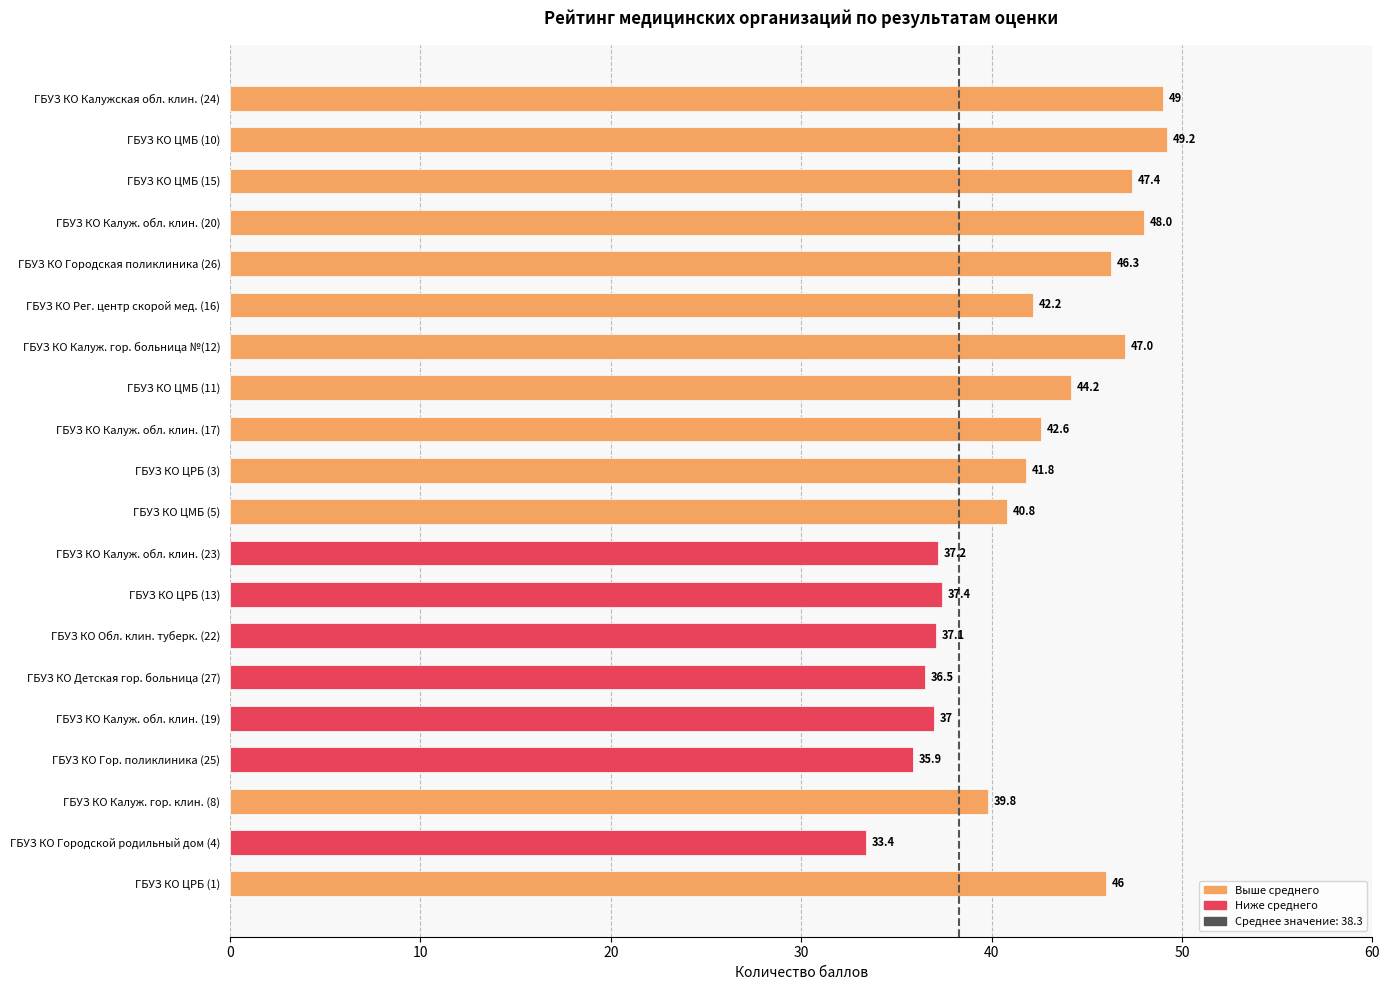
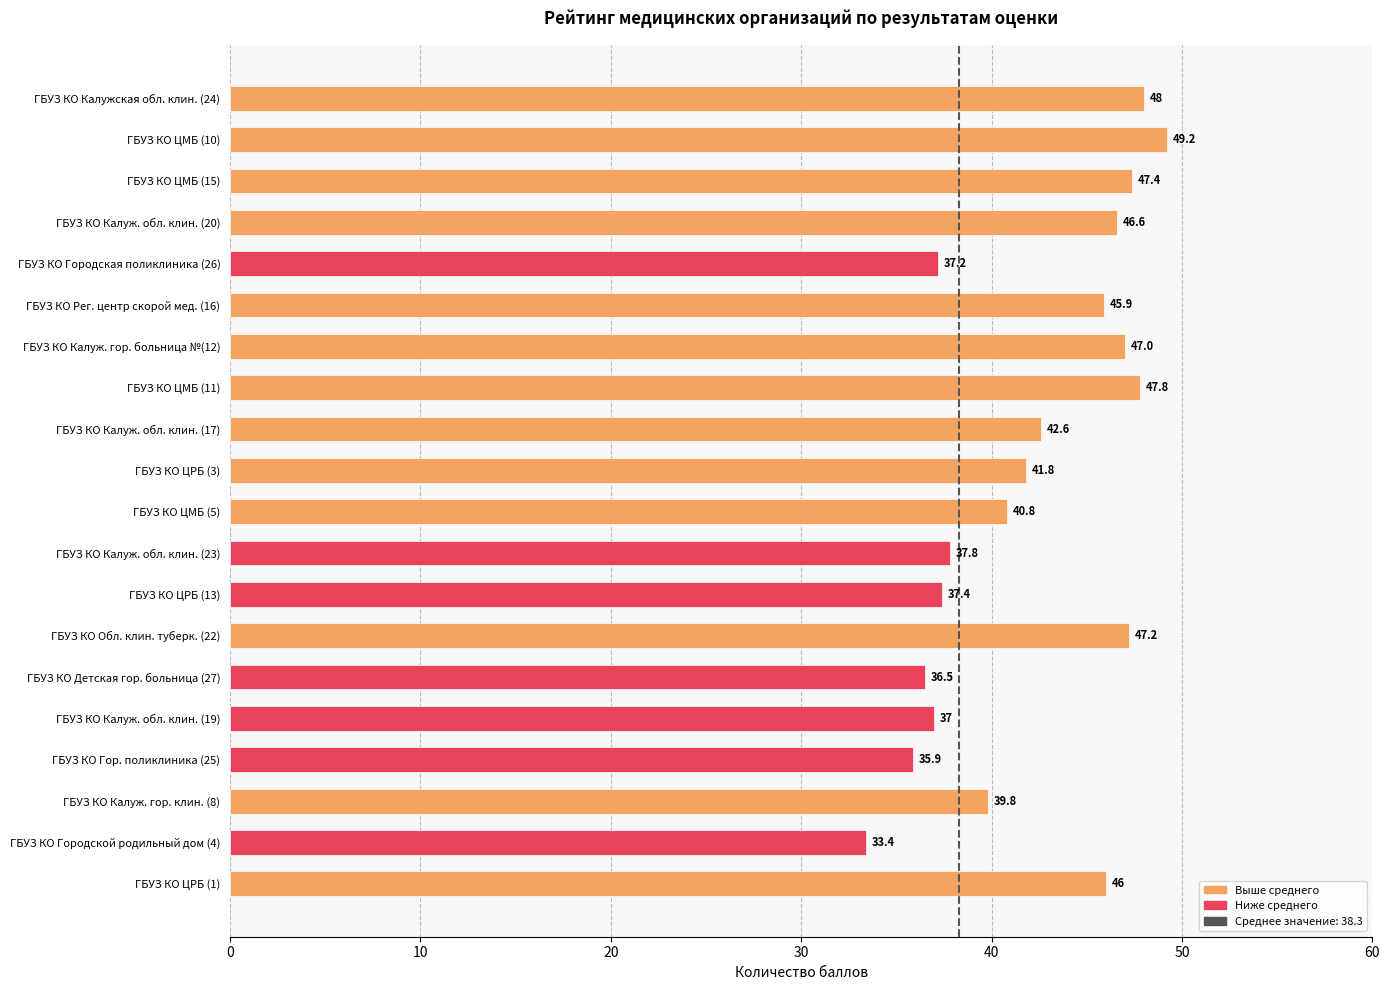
  {
-   "ГБУЗ КО Калужская обл. клин. (24)": 49,
+   "ГБУЗ КО Калужская обл. клин. (24)": 48,
    "ГБУЗ КО ЦМБ (10)": 49.2,
    "ГБУЗ КО ЦМБ (15)": 47.4,
-   "ГБУЗ КО Калуж. обл. клин. (20)": 48.0,
-   "ГБУЗ КО Городская поликлиника (26)": 46.3,
-   "ГБУЗ КО Рег. центр скорой мед. (16)": 42.2,
+   "ГБУЗ КО Калуж. обл. клин. (20)": 46.6,
+   "ГБУЗ КО Городская поликлиника (26)": 37.2,
+   "ГБУЗ КО Рег. центр скорой мед. (16)": 45.9,
    "ГБУЗ КО Калуж. гор. больница №(12)": 47.0,
-   "ГБУЗ КО ЦМБ (11)": 44.2,
+   "ГБУЗ КО ЦМБ (11)": 47.8,
    "ГБУЗ КО Калуж. обл. клин. (17)": 42.6,
    "ГБУЗ КО ЦРБ (3)": 41.8,
    "ГБУЗ КО ЦМБ (5)": 40.8,
-   "ГБУЗ КО Калуж. обл. клин. (23)": 37.2,
+   "ГБУЗ КО Калуж. обл. клин. (23)": 37.8,
    "ГБУЗ КО ЦРБ (13)": 37.4,
-   "ГБУЗ КО Обл. клин. туберк. (22)": 37.1,
+   "ГБУЗ КО Обл. клин. туберк. (22)": 47.2,
    "ГБУЗ КО Детская гор. больница (27)": 36.5,
    "ГБУЗ КО Калуж. обл. клин. (19)": 37,
    "ГБУЗ КО Гор. поликлиника (25)": 35.9,
    "ГБУЗ КО Калуж. гор. клин. (8)": 39.8,
    "ГБУЗ КО Городской родильный дом (4)": 33.4,
    "ГБУЗ КО ЦРБ (1)": 46
  }
